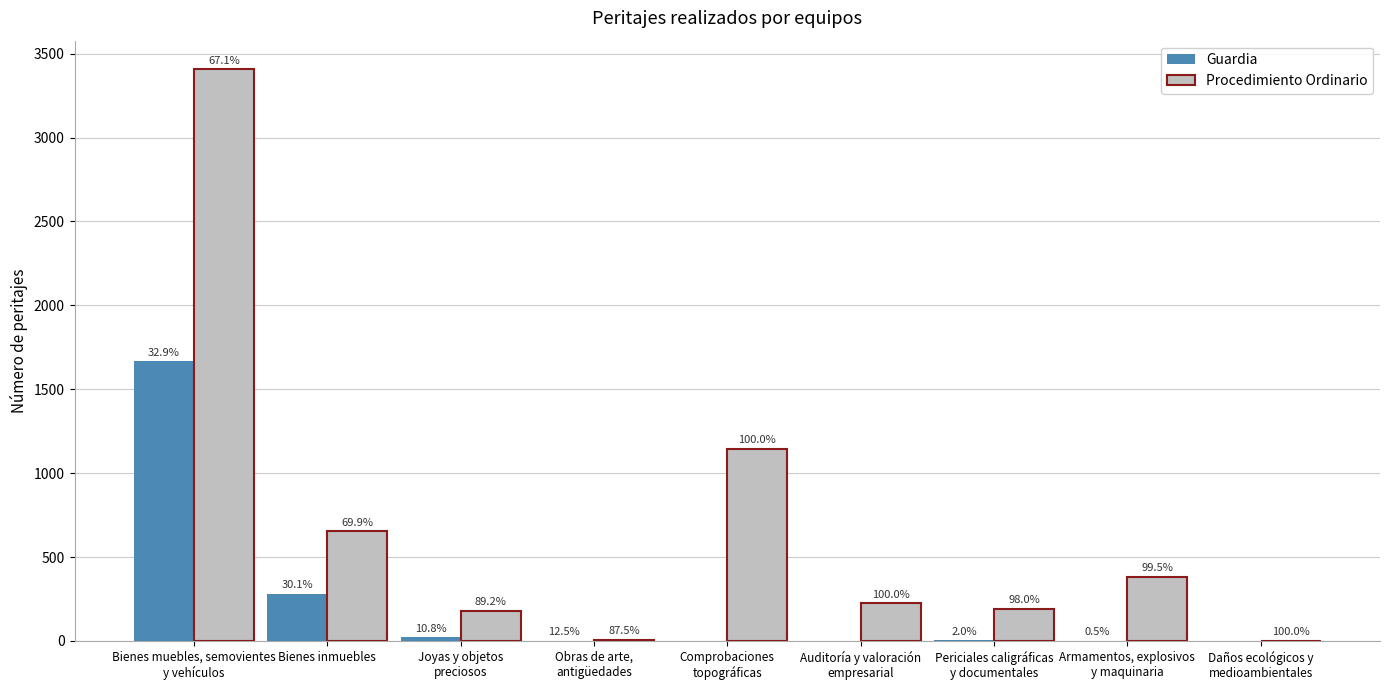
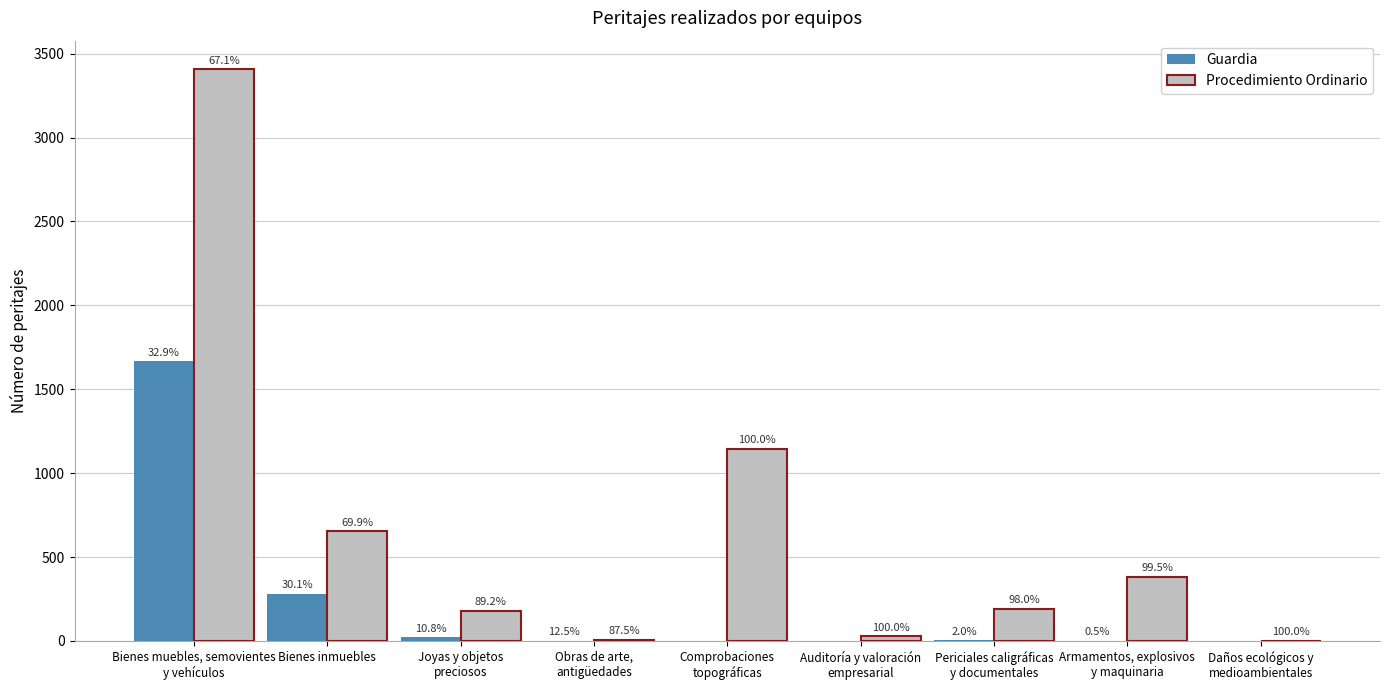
  {
    "Guardia": {
      "Comprobaciones topográficas": 0,
      "Auditoría y valoración empresarial": 0,
      "Daños ecológicos y medioambientales": 0
    },
    "Procedimiento Ordinario": {
-     "Auditoría y valoración empresarial": 230
+     "Auditoría y valoración empresarial": 30
    }
  }
